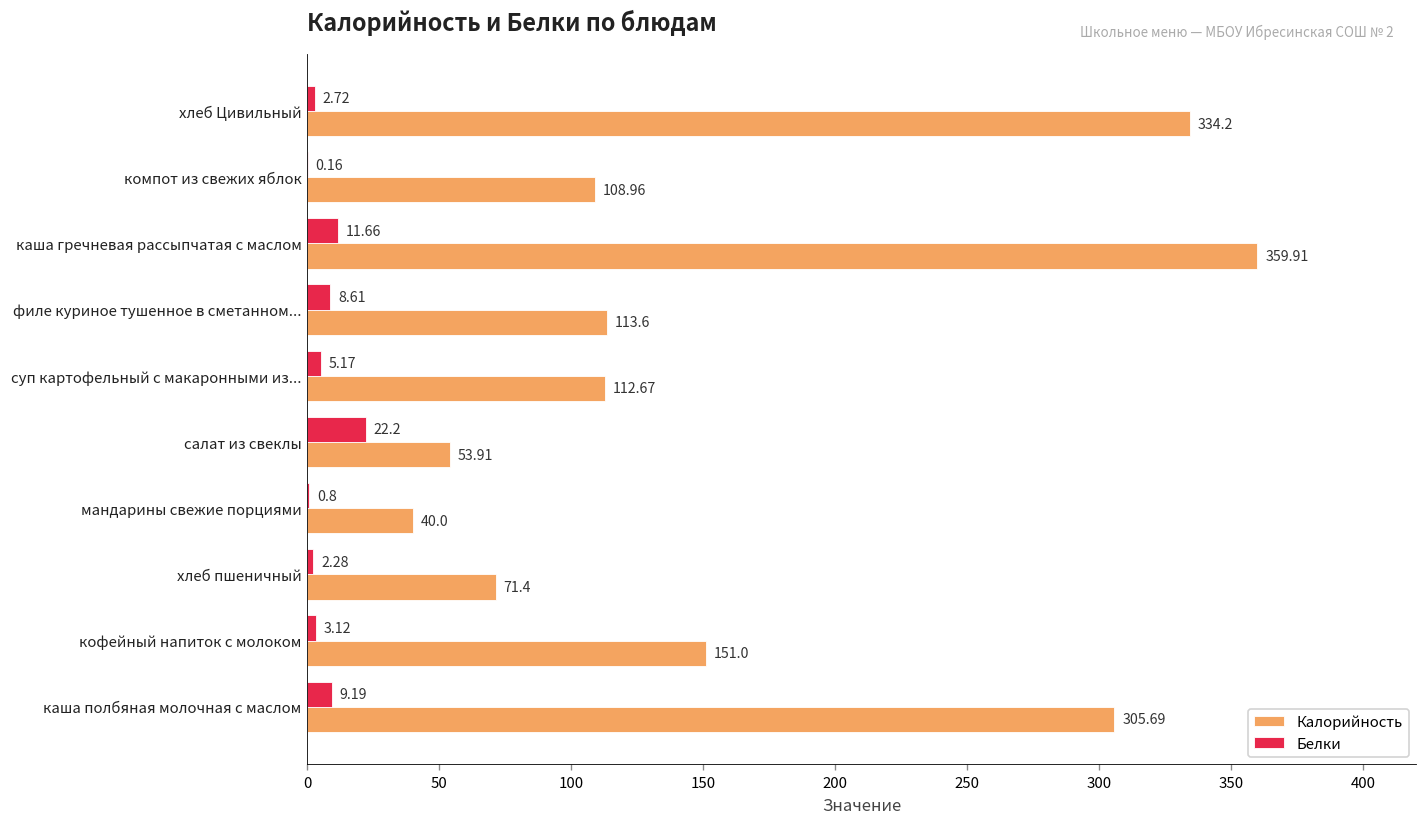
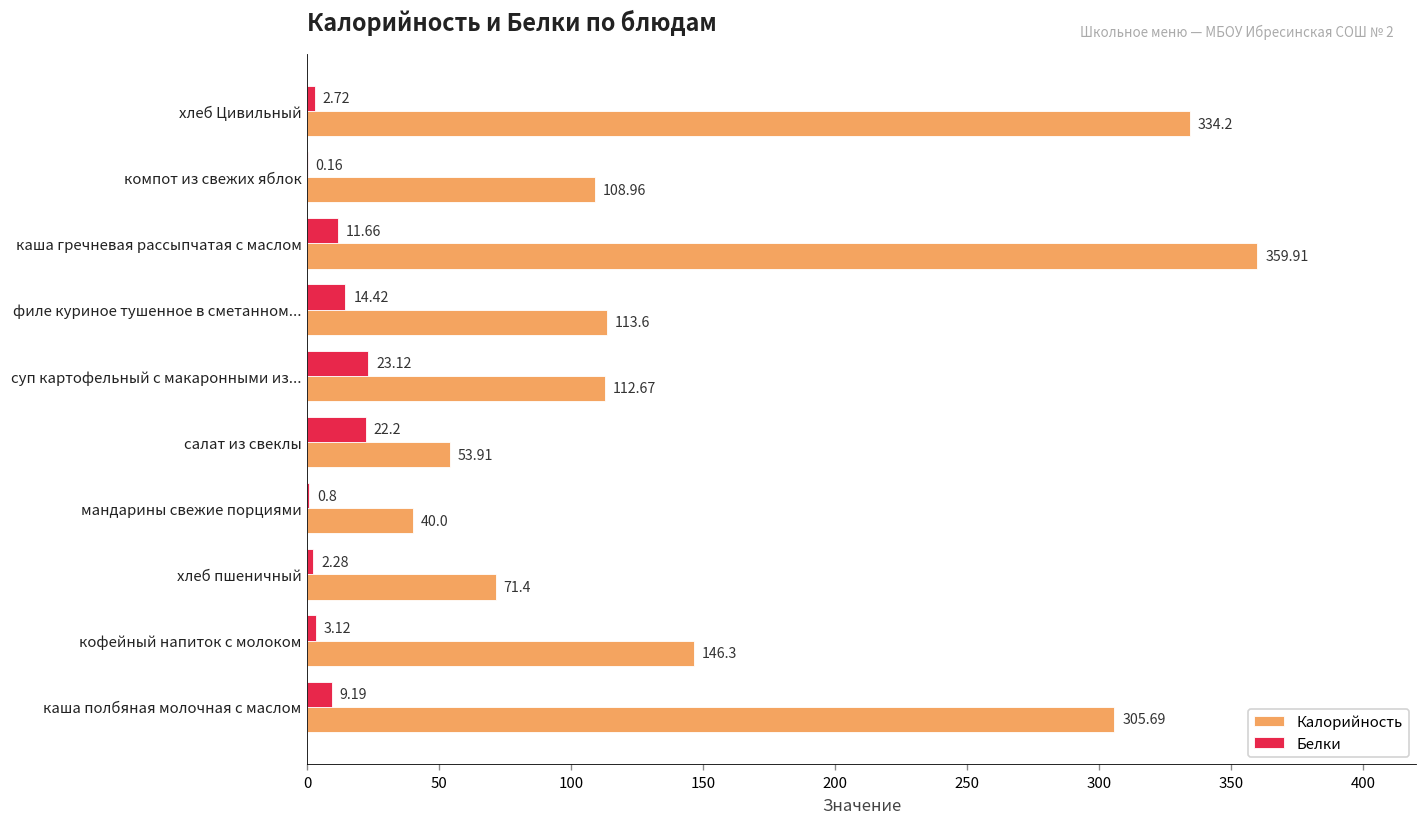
  {
    "Калорийность": {
      "хлеб Цивильный": 334.2,
      "компот из свежих яблок": 108.96,
      "каша гречневая рассыпчатая с маслом": 359.91,
      "филе куриное тушенное в сметанном...": 113.6,
      "суп картофельный с макаронными из...": 112.67,
      "салат из свеклы": 53.91,
      "мандарины свежие порциями": 40.0,
      "хлеб пшеничный": 71.4,
-     "кофейный напиток с молоком": 151.0,
+     "кофейный напиток с молоком": 146.3,
      "каша полбяная молочная с маслом": 305.69
    },
    "Белки": {
      "хлеб Цивильный": 2.72,
      "компот из свежих яблок": 0.16,
      "каша гречневая рассыпчатая с маслом": 11.66,
-     "филе куриное тушенное в сметанном...": 8.61,
-     "суп картофельный с макаронными из...": 5.17,
+     "филе куриное тушенное в сметанном...": 14.42,
+     "суп картофельный с макаронными из...": 23.12,
      "салат из свеклы": 22.2,
      "мандарины свежие порциями": 0.8,
      "хлеб пшеничный": 2.28,
      "кофейный напиток с молоком": 3.12,
      "каша полбяная молочная с маслом": 9.19
    }
  }
